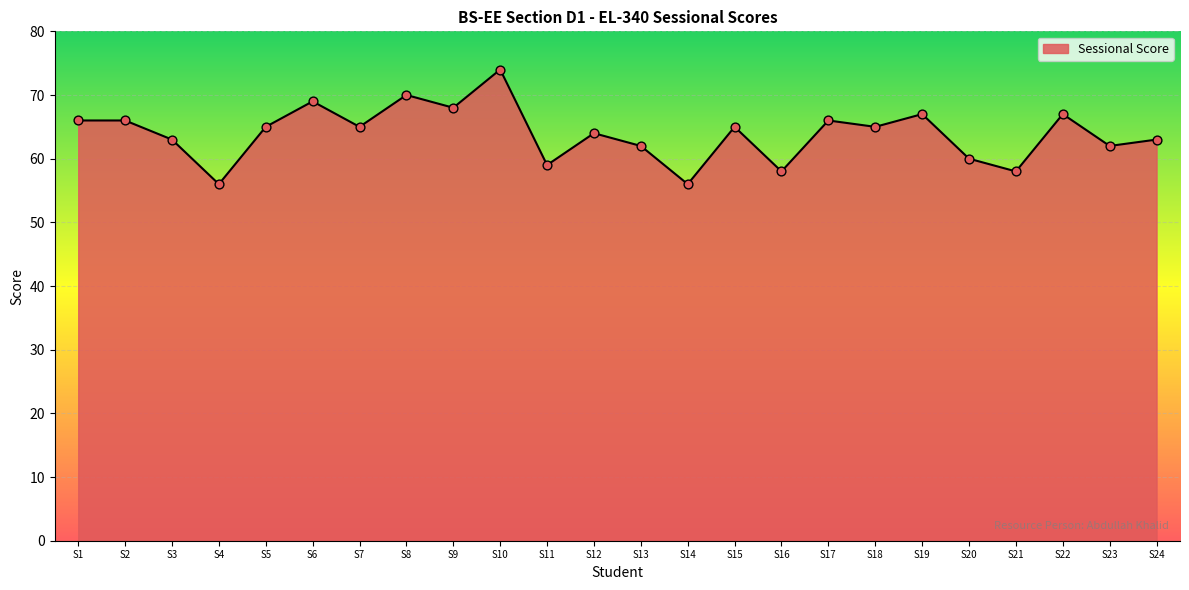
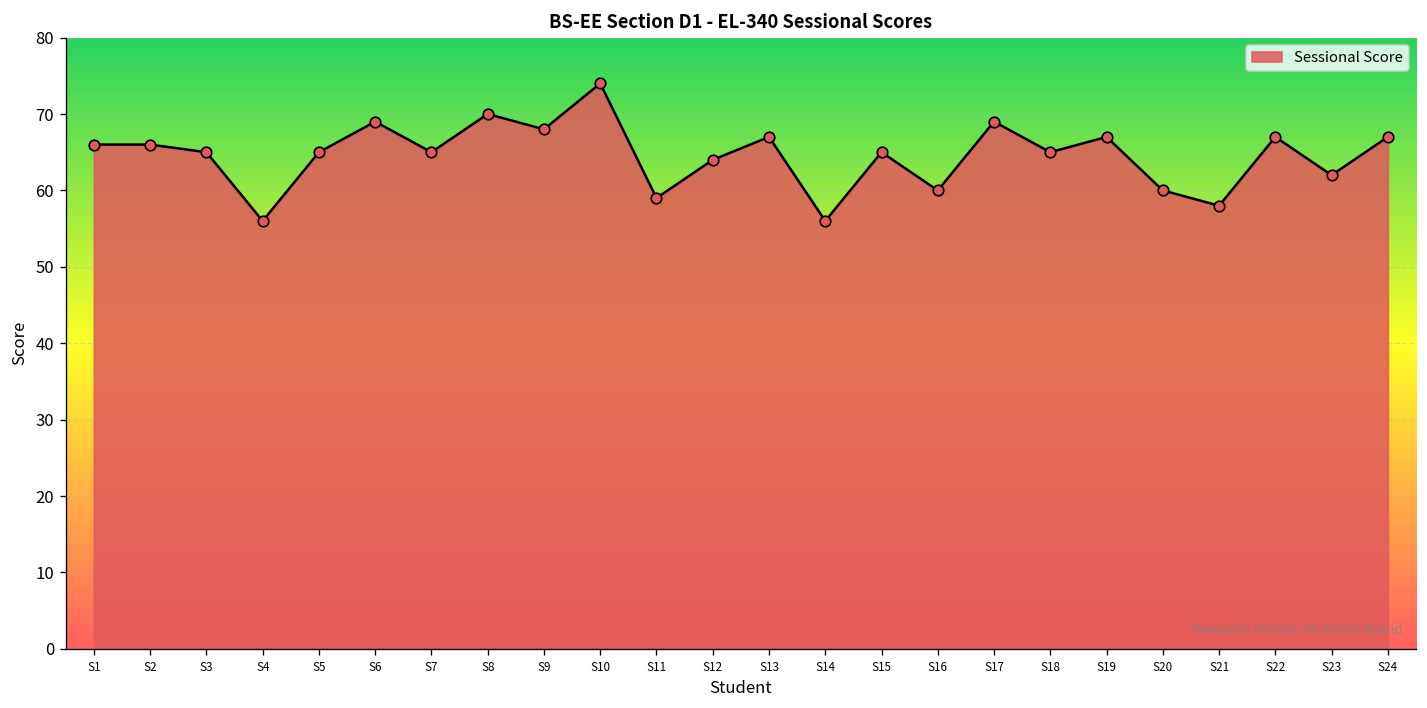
  {
    "S1": 66,
    "S2": 66,
-   "S3": 63,
+   "S3": 65,
    "S4": 56,
    "S5": 65,
    "S6": 69,
    "S7": 65,
    "S8": 70,
    "S9": 68,
    "S10": 74,
    "S11": 59,
    "S12": 64,
-   "S13": 62,
+   "S13": 67,
    "S14": 56,
    "S15": 65,
-   "S16": 58,
-   "S17": 66,
+   "S16": 60,
+   "S17": 69,
    "S18": 65,
    "S19": 67,
    "S20": 60,
    "S21": 58,
    "S22": 67,
    "S23": 62,
-   "S24": 63
+   "S24": 67
  }
